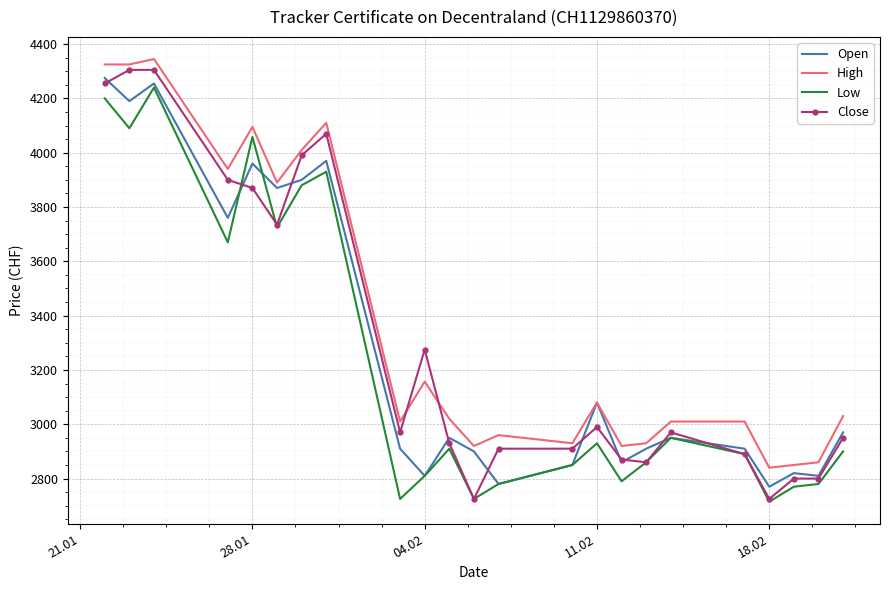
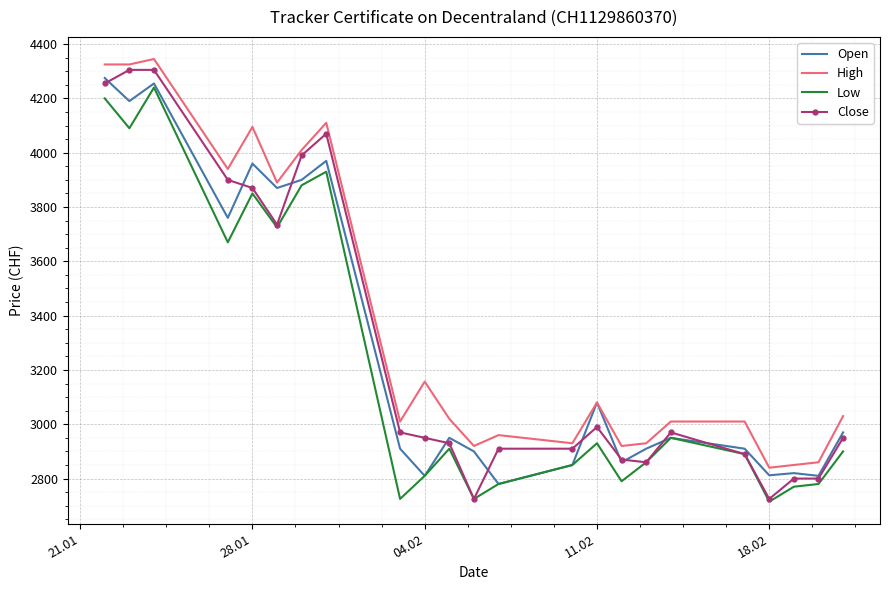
  {
    "Open": {
      "28.01": 3960,
-     "18.02": 2770
+     "18.02": 2810
    },
    "High": {
      "28.01": 4100,
      "04.02": 3160,
      "18.02": 2840
    },
    "Low": {
-     "28.01": 4060,
+     "28.01": 3850,
      "11.02": 2930,
      "18.02": 2720
    },
    "Close": {
      "28.01": 3870,
-     "04.02": 3280,
+     "04.02": 2950,
      "11.02": 2990,
      "18.02": 2730
    }
  }
